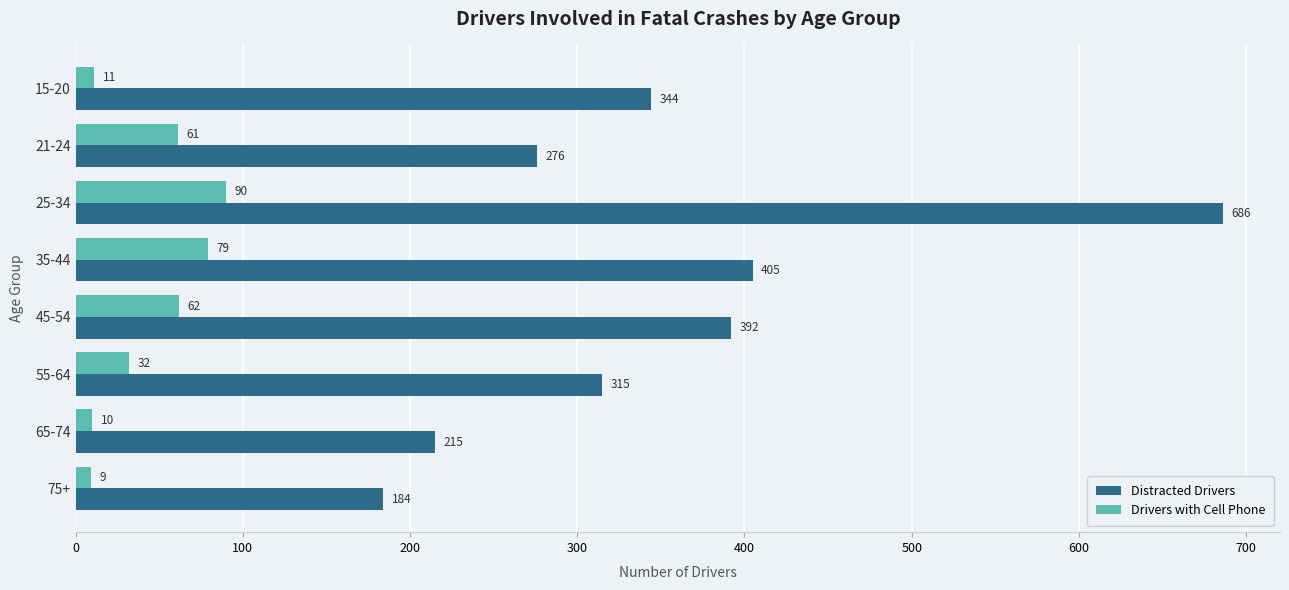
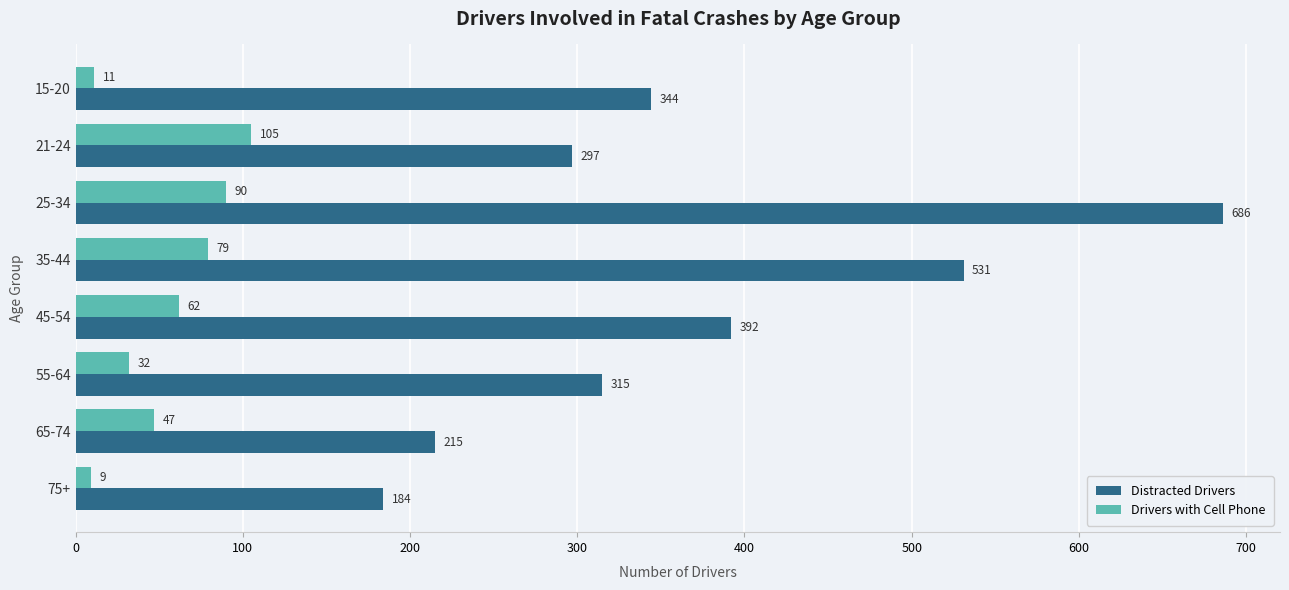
  {
    "Distracted Drivers": {
      "15-20": 344,
-     "21-24": 276,
+     "21-24": 297,
      "25-34": 686,
-     "35-44": 405,
+     "35-44": 531,
      "45-54": 392,
      "55-64": 315,
      "65-74": 215,
      "75+": 184
    },
    "Drivers with Cell Phone": {
      "15-20": 11,
-     "21-24": 61,
+     "21-24": 105,
      "25-34": 90,
      "35-44": 79,
      "45-54": 62,
      "55-64": 32,
-     "65-74": 10,
+     "65-74": 47,
      "75+": 9
    }
  }
